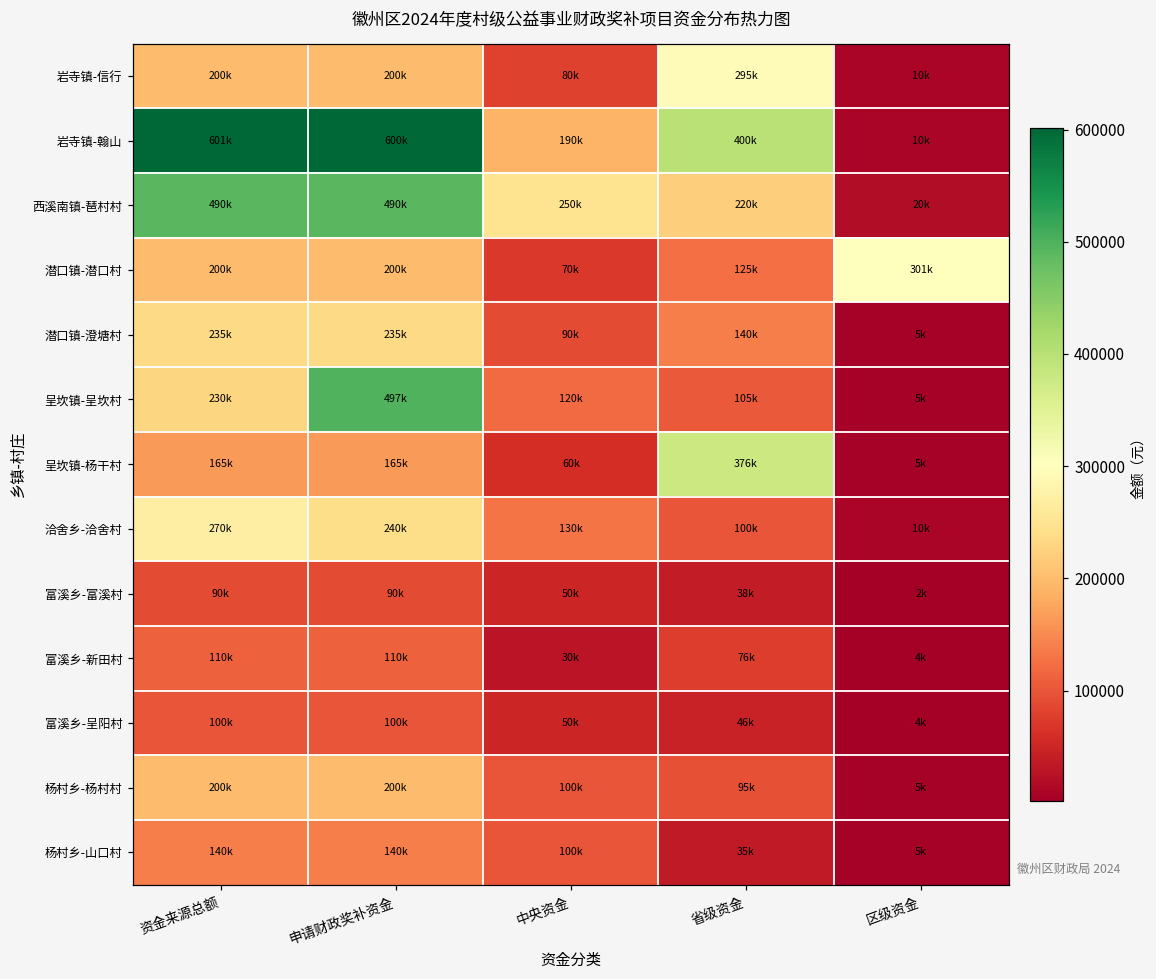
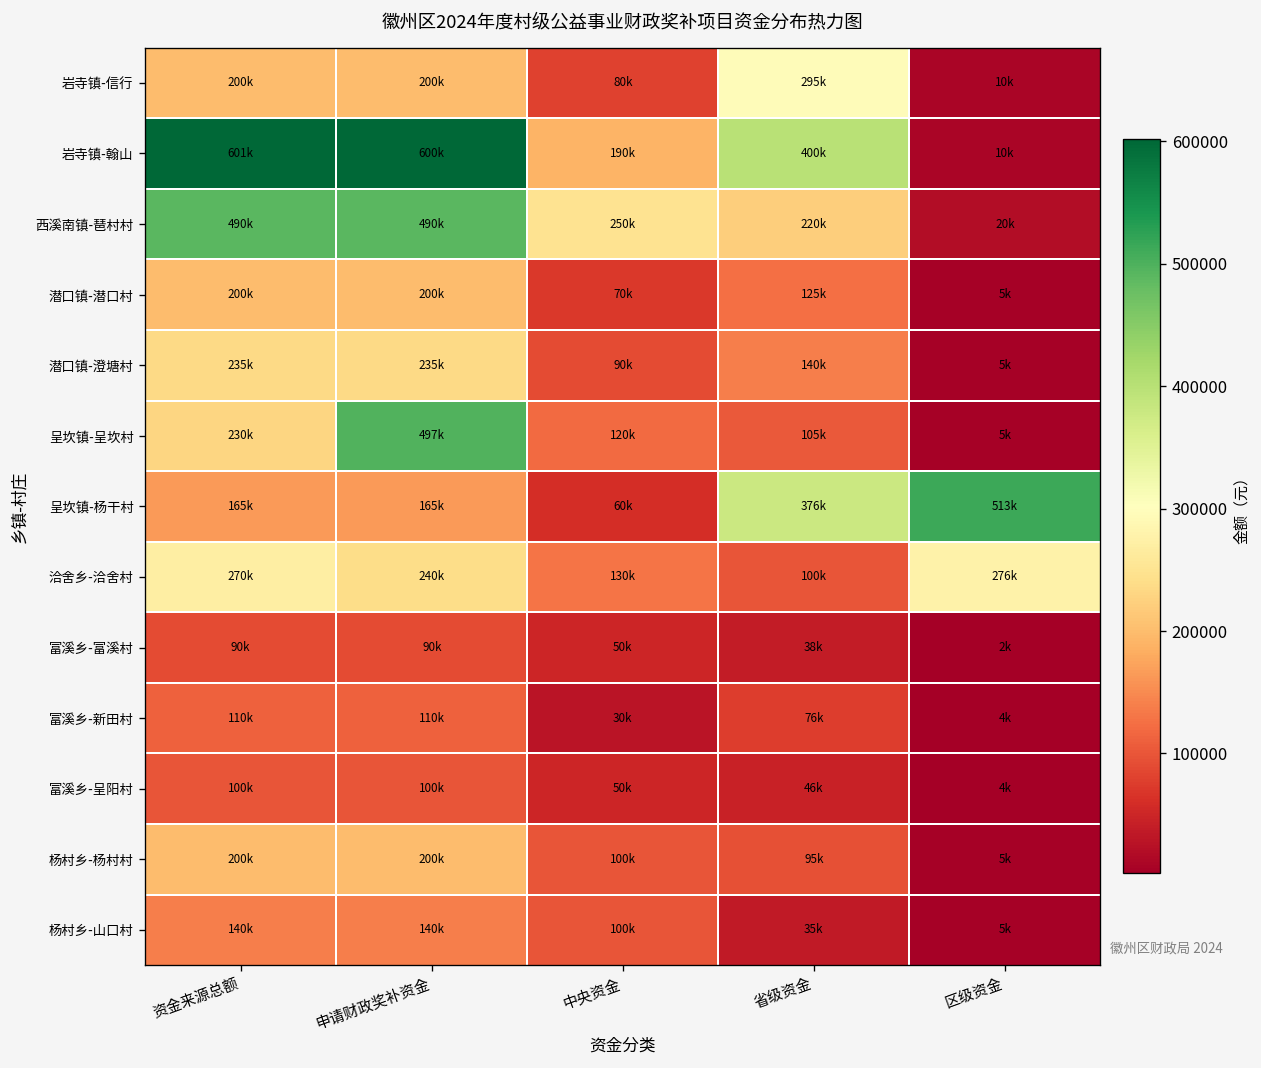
  {
    "岩寺镇-信行": {
      "资金来源总额": "200k",
      "申请财政奖补资金": "200k",
      "中央资金": "80k",
      "省级资金": "295k",
      "区级资金": "10k"
    },
    "岩寺镇-翰山": {
      "资金来源总额": "601k",
      "申请财政奖补资金": "600k",
      "中央资金": "190k",
      "省级资金": "400k",
      "区级资金": "10k"
    },
    "西溪南镇-琶村村": {
      "资金来源总额": "490k",
      "申请财政奖补资金": "490k",
      "中央资金": "250k",
      "省级资金": "220k",
      "区级资金": "20k"
    },
    "潜口镇-潜口村": {
      "资金来源总额": "200k",
      "申请财政奖补资金": "200k",
      "中央资金": "70k",
      "省级资金": "125k",
-     "区级资金": "301k"
+     "区级资金": "5k"
    },
    "潜口镇-澄塘村": {
      "资金来源总额": "235k",
      "申请财政奖补资金": "235k",
      "中央资金": "90k",
      "省级资金": "140k",
      "区级资金": "5k"
    },
    "呈坎镇-呈坎村": {
      "资金来源总额": "230k",
      "申请财政奖补资金": "497k",
      "中央资金": "120k",
      "省级资金": "105k",
      "区级资金": "5k"
    },
    "呈坎镇-杨干村": {
      "资金来源总额": "165k",
      "申请财政奖补资金": "165k",
      "中央资金": "60k",
      "省级资金": "376k",
-     "区级资金": "5k"
+     "区级资金": "513k"
    },
    "洽舍乡-洽舍村": {
      "资金来源总额": "270k",
      "申请财政奖补资金": "240k",
      "中央资金": "130k",
      "省级资金": "100k",
-     "区级资金": "10k"
+     "区级资金": "276k"
    },
    "富溪乡-富溪村": {
      "资金来源总额": "90k",
      "申请财政奖补资金": "90k",
      "中央资金": "50k",
      "省级资金": "38k",
      "区级资金": "2k"
    },
    "富溪乡-新田村": {
      "资金来源总额": "110k",
      "申请财政奖补资金": "110k",
      "中央资金": "30k",
      "省级资金": "76k",
      "区级资金": "4k"
    },
    "富溪乡-呈阳村": {
      "资金来源总额": "100k",
      "申请财政奖补资金": "100k",
      "中央资金": "50k",
      "省级资金": "46k",
      "区级资金": "4k"
    },
    "杨村乡-杨村村": {
      "资金来源总额": "200k",
      "申请财政奖补资金": "200k",
      "中央资金": "100k",
      "省级资金": "95k",
      "区级资金": "5k"
    },
    "杨村乡-山口村": {
      "资金来源总额": "140k",
      "申请财政奖补资金": "140k",
      "中央资金": "100k",
      "省级资金": "35k",
      "区级资金": "5k"
    }
  }
